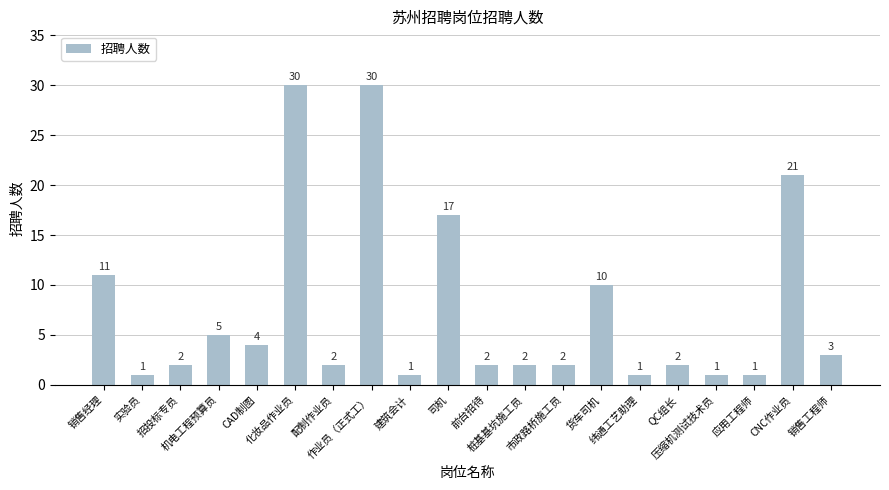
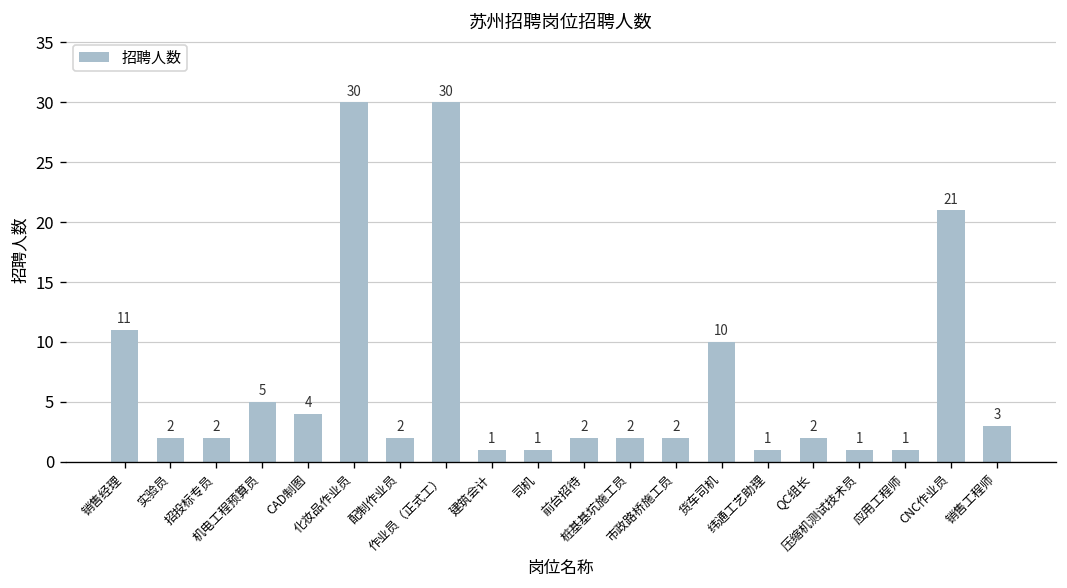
  {
    "销售经理": 11,
-   "实验员": 1,
+   "实验员": 2,
    "招投标专员": 2,
    "机电工程预算员": 5,
    "CAD制图": 4,
    "化妆品作业员": 30,
    "配制作业员": 2,
    "作业员（正式工）": 30,
    "建筑会计": 1,
-   "司机": 17,
+   "司机": 1,
    "前台招待": 2,
    "桩基基坑施工员": 2,
    "市政路桥施工员": 2,
    "货车司机": 10,
    "纬通工艺助理": 1,
    "QC组长": 2,
    "压缩机测试技术员": 1,
    "应用工程师": 1,
    "CNC作业员": 21,
    "销售工程师": 3
  }
